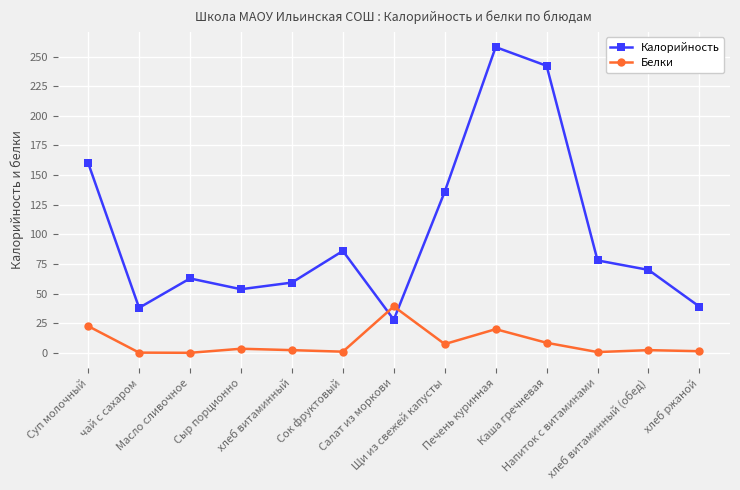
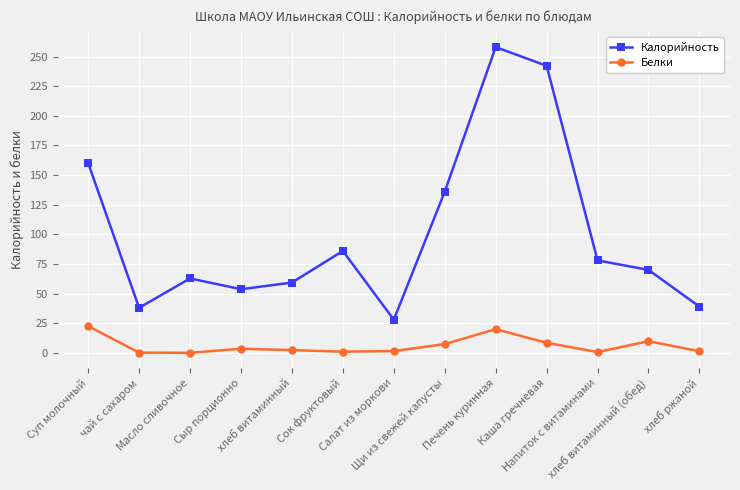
  {
    "Калорийность": {
      "Суп молочный": 160,
      "чай с сахаром": 38,
      "Масло сливочное": 63,
      "Сыр порционно": 54,
      "хлеб витаминный": 59,
      "Сок фруктовый": 86,
      "Салат из моркови": 28,
      "Щи из свежей капусты": 136,
      "Печень куринная": 258,
      "Каша гречневая": 242,
      "Напиток с витаминами": 78,
      "хлеб витаминный (обед)": 70,
      "хлеб ржаной": 39
    },
    "Белки": {
      "Суп молочный": 23,
      "чай с сахаром": 0,
      "Масло сливочное": 0,
      "Сыр порционно": 3,
      "хлеб витаминный": 2,
      "Сок фруктовый": 1,
-     "Салат из моркови": 39,
+     "Салат из моркови": 2,
      "Щи из свежей капусты": 7,
      "Печень куринная": 20,
      "Каша гречневая": 9,
      "Напиток с витаминами": 1,
-     "хлеб витаминный (обед)": 2,
+     "хлеб витаминный (обед)": 10,
      "хлеб ржаной": 1
    }
  }
